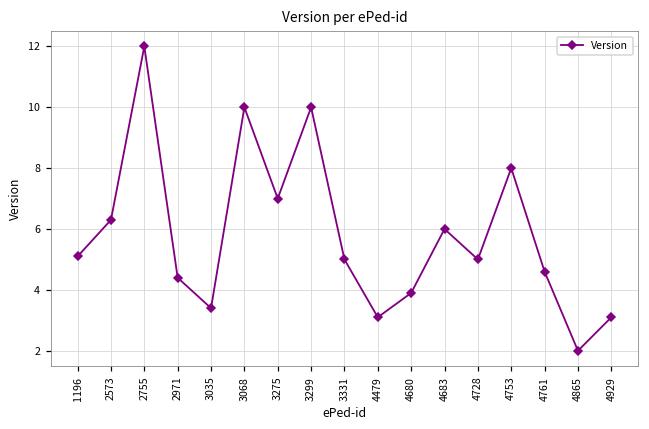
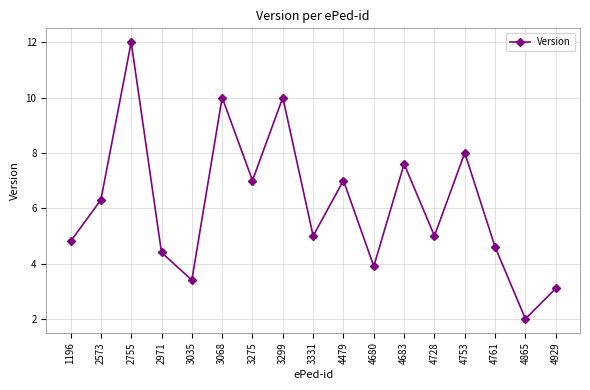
  {
-   "1196": 5.1,
+   "1196": 4.8,
    "2573": 6.3,
    "2755": 12.0,
    "2971": 4.4,
    "3035": 3.4,
    "3068": 10.0,
    "3275": 7.0,
    "3299": 10.0,
    "3331": 5.0,
-   "4479": 3.1,
+   "4479": 7.0,
    "4680": 3.9,
-   "4683": 6.0,
+   "4683": 7.6,
    "4728": 5.0,
    "4753": 8.0,
    "4761": 4.6,
    "4865": 2.0,
    "4929": 3.1
  }
